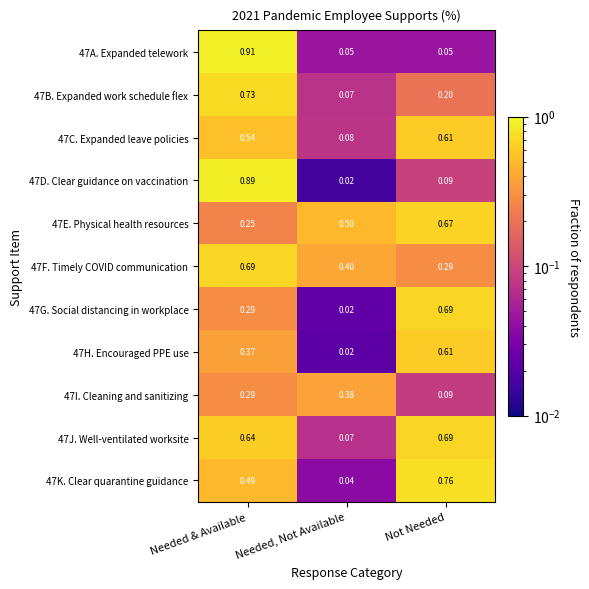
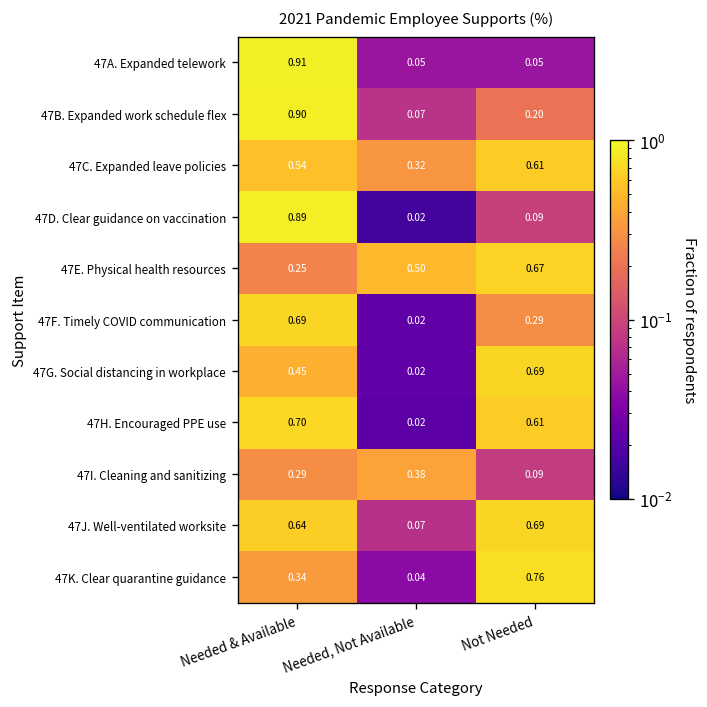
  {
    "47A. Expanded telework": {
      "Needed & Available": 0.91,
      "Needed, Not Available": 0.05,
      "Not Needed": 0.05
    },
    "47B. Expanded work schedule flex": {
-     "Needed & Available": 0.73,
+     "Needed & Available": 0.90,
      "Needed, Not Available": 0.07,
      "Not Needed": 0.20
    },
    "47C. Expanded leave policies": {
      "Needed & Available": 0.54,
-     "Needed, Not Available": 0.08,
+     "Needed, Not Available": 0.32,
      "Not Needed": 0.61
    },
    "47D. Clear guidance on vaccination": {
      "Needed & Available": 0.89,
      "Needed, Not Available": 0.02,
      "Not Needed": 0.09
    },
    "47E. Physical health resources": {
      "Needed & Available": 0.25,
      "Needed, Not Available": 0.50,
      "Not Needed": 0.67
    },
    "47F. Timely COVID communication": {
      "Needed & Available": 0.69,
-     "Needed, Not Available": 0.40,
+     "Needed, Not Available": 0.02,
      "Not Needed": 0.29
    },
    "47G. Social distancing in workplace": {
-     "Needed & Available": 0.29,
+     "Needed & Available": 0.45,
      "Needed, Not Available": 0.02,
      "Not Needed": 0.69
    },
    "47H. Encouraged PPE use": {
-     "Needed & Available": 0.37,
+     "Needed & Available": 0.70,
      "Needed, Not Available": 0.02,
      "Not Needed": 0.61
    },
    "47I. Cleaning and sanitizing": {
      "Needed & Available": 0.29,
      "Needed, Not Available": 0.38,
      "Not Needed": 0.09
    },
    "47J. Well-ventilated worksite": {
      "Needed & Available": 0.64,
      "Needed, Not Available": 0.07,
      "Not Needed": 0.69
    },
    "47K. Clear quarantine guidance": {
-     "Needed & Available": 0.49,
+     "Needed & Available": 0.34,
      "Needed, Not Available": 0.04,
      "Not Needed": 0.76
    }
  }
